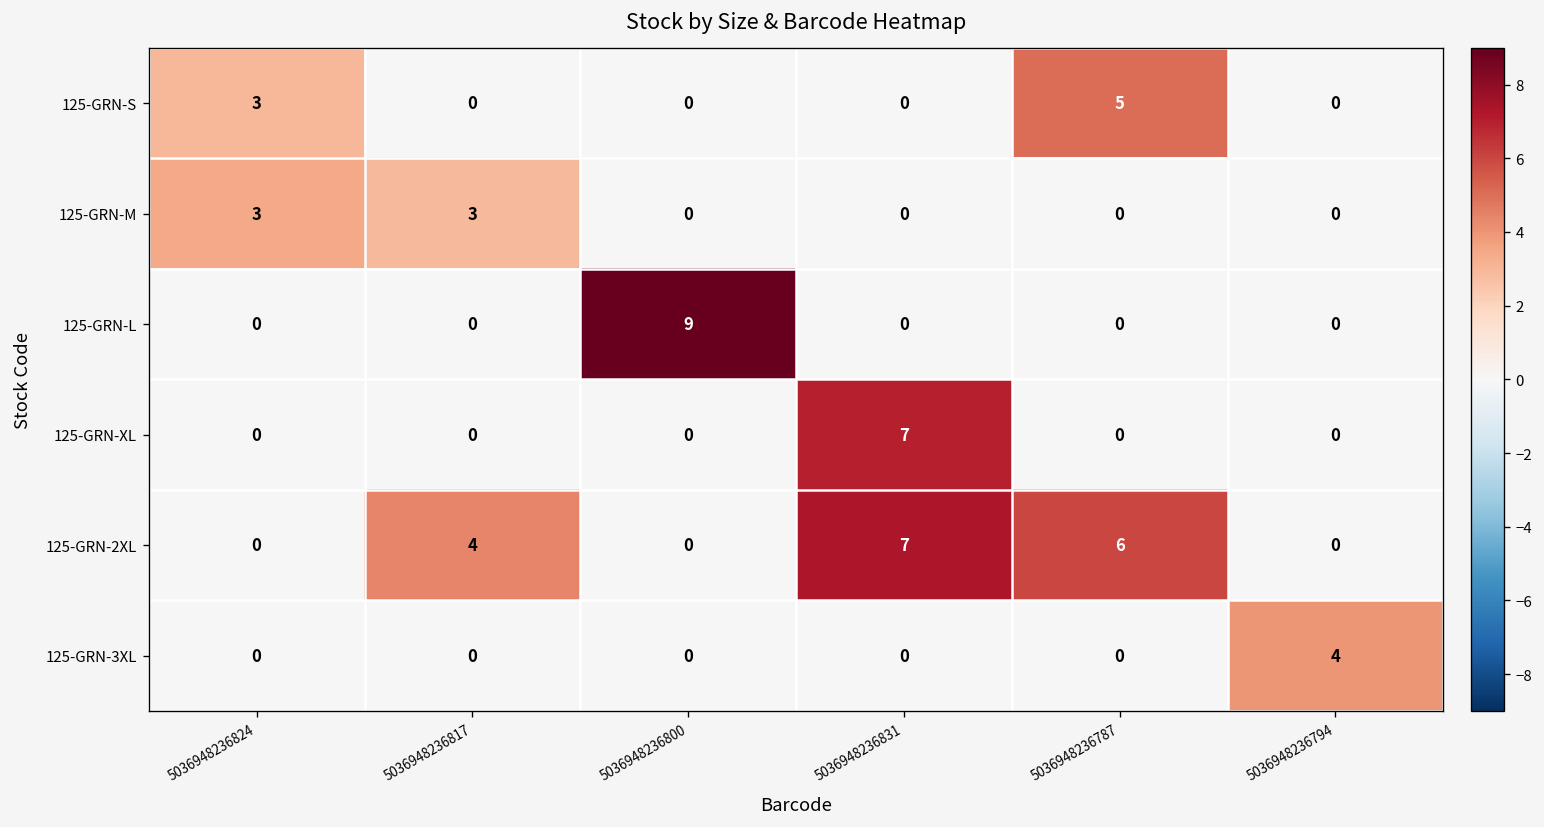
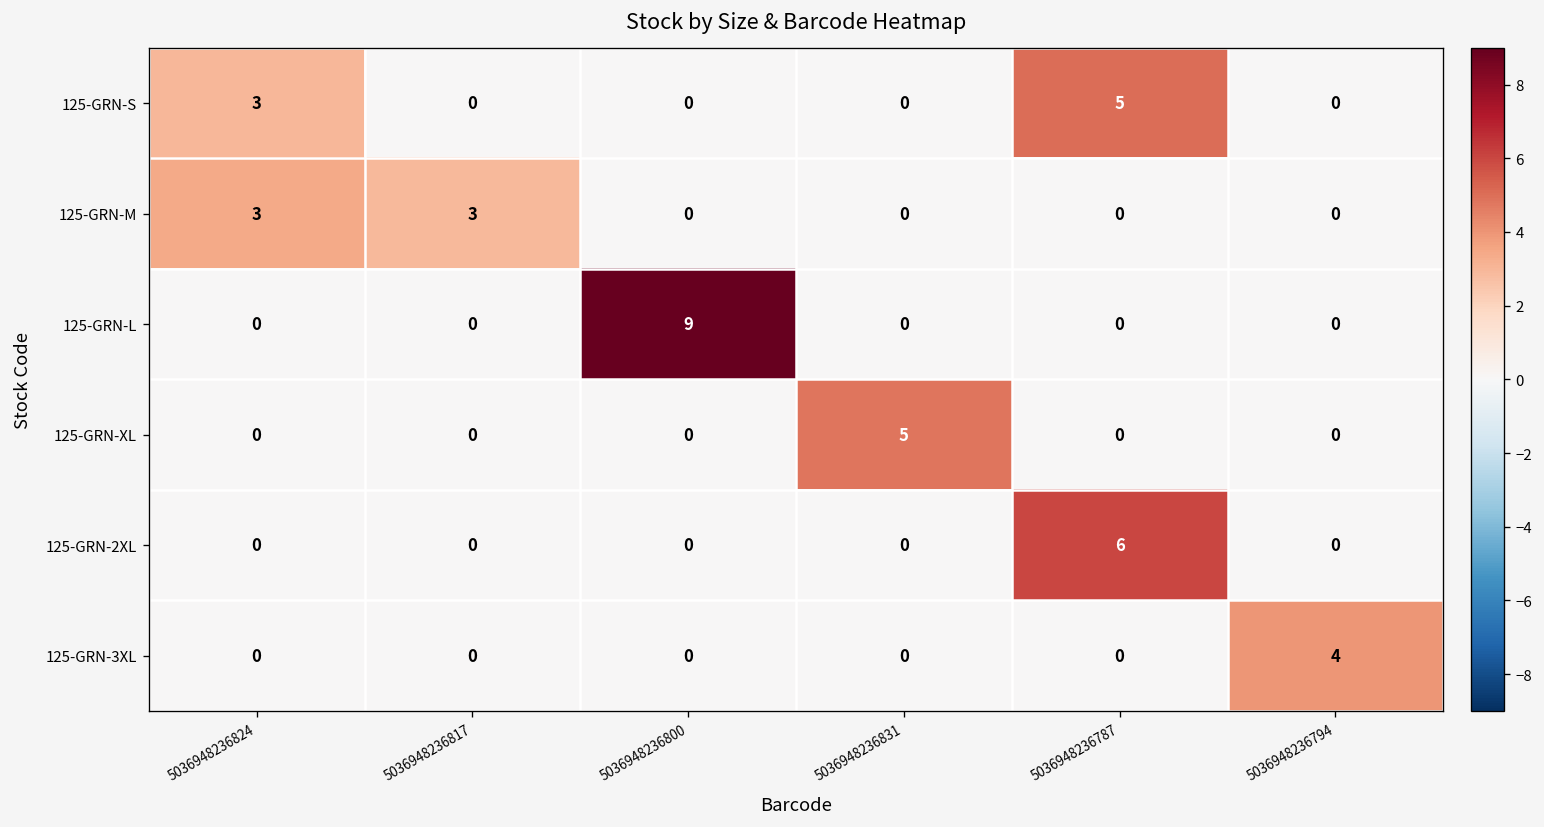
  {
    "125-GRN-S": {
      "5036948236824": 3,
      "5036948236817": 0,
      "5036948236800": 0,
      "5036948236831": 0,
      "5036948236787": 5,
      "5036948236794": 0
    },
    "125-GRN-M": {
      "5036948236824": 3,
      "5036948236817": 3,
      "5036948236800": 0,
      "5036948236831": 0,
      "5036948236787": 0,
      "5036948236794": 0
    },
    "125-GRN-L": {
      "5036948236824": 0,
      "5036948236817": 0,
      "5036948236800": 9,
      "5036948236831": 0,
      "5036948236787": 0,
      "5036948236794": 0
    },
    "125-GRN-XL": {
      "5036948236824": 0,
      "5036948236817": 0,
      "5036948236800": 0,
-     "5036948236831": 7,
+     "5036948236831": 5,
      "5036948236787": 0,
      "5036948236794": 0
    },
    "125-GRN-2XL": {
      "5036948236824": 0,
-     "5036948236817": 4,
+     "5036948236817": 0,
      "5036948236800": 0,
-     "5036948236831": 7,
+     "5036948236831": 0,
      "5036948236787": 6,
      "5036948236794": 0
    },
    "125-GRN-3XL": {
      "5036948236824": 0,
      "5036948236817": 0,
      "5036948236800": 0,
      "5036948236831": 0,
      "5036948236787": 0,
      "5036948236794": 4
    }
  }
